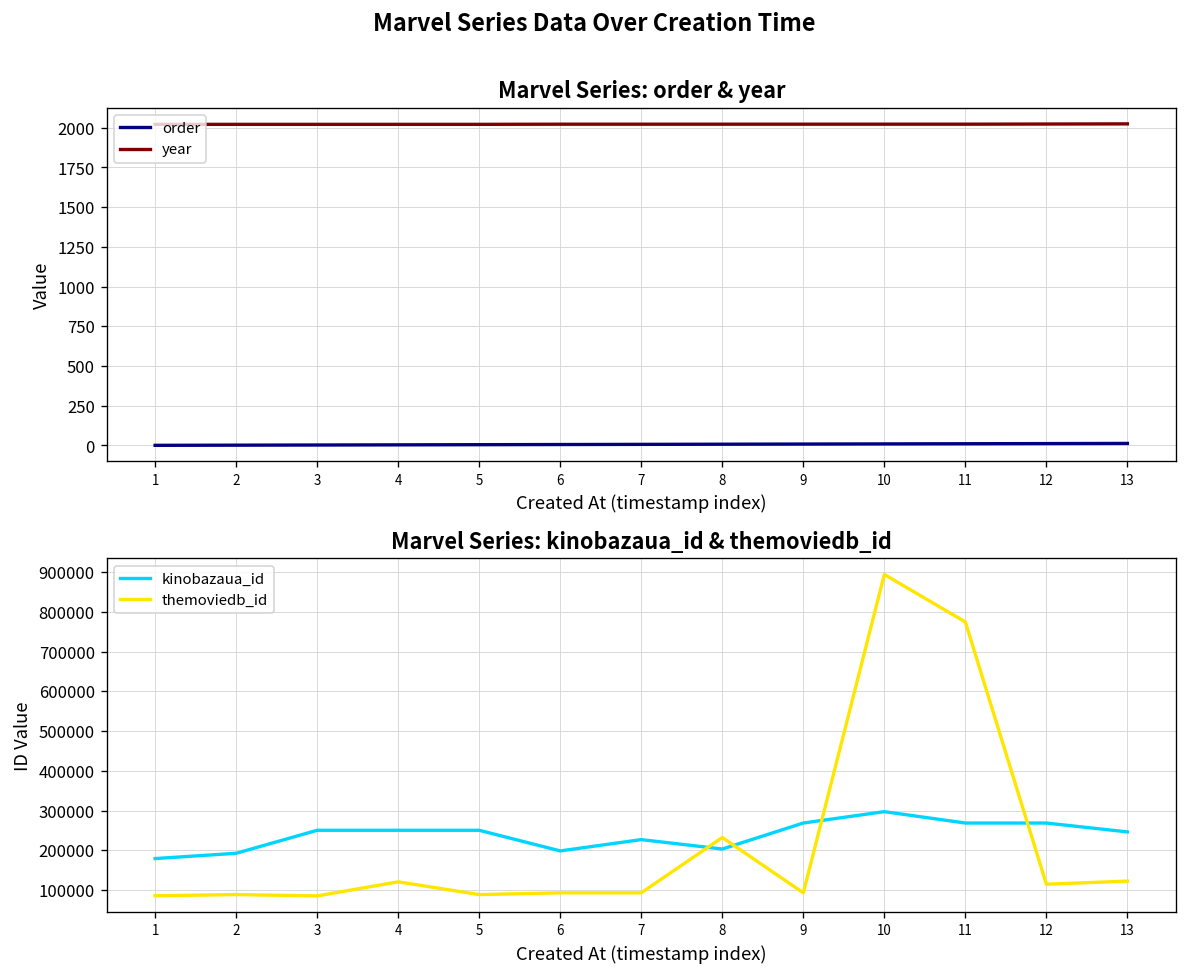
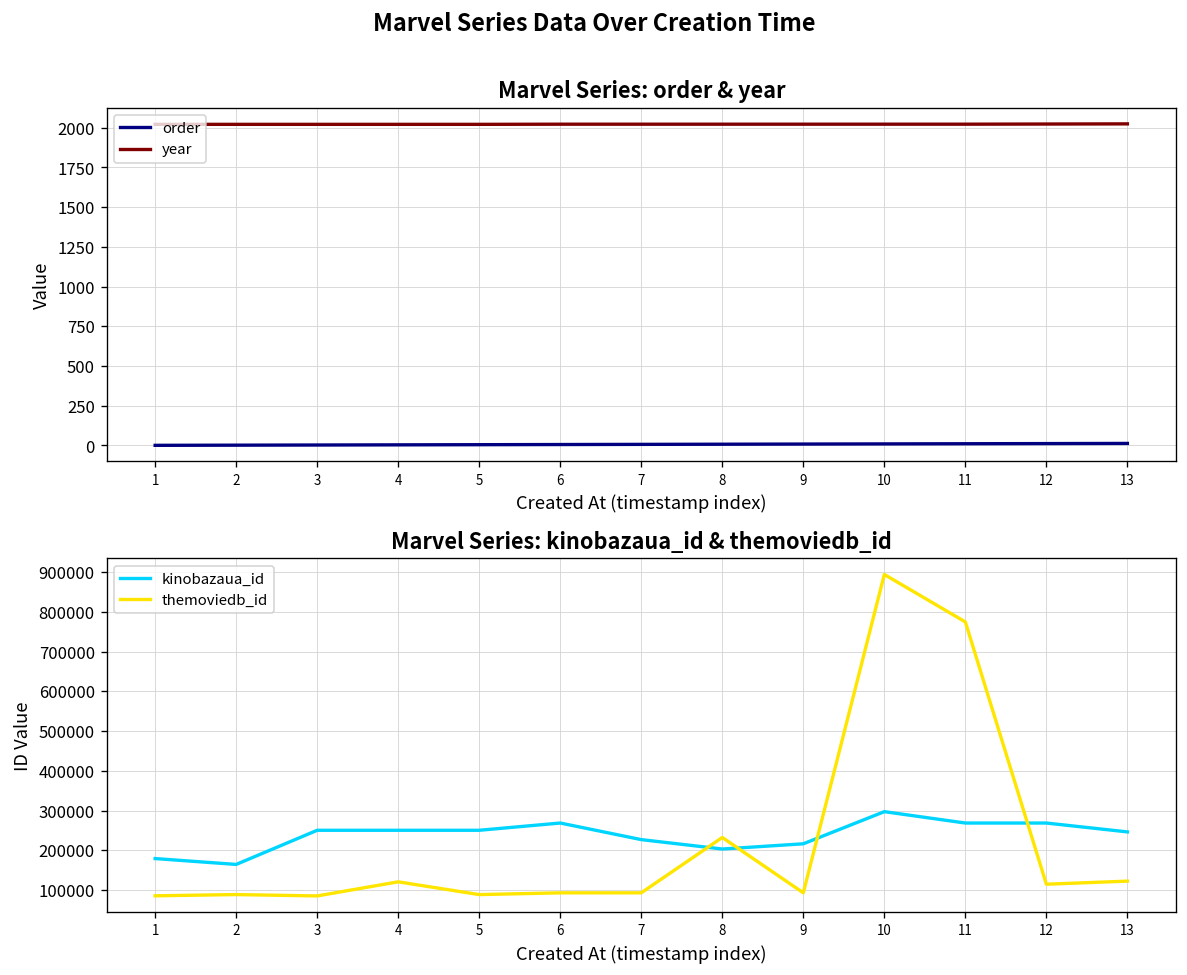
  {
    "Marvel Series: order & year": {
      "order": {
        "1": 0,
        "2": 0,
        "3": 0,
        "4": 0,
        "5": 10,
        "6": 10,
        "7": 10,
        "8": 10,
        "9": 10,
        "10": 10,
        "11": 10,
        "12": 10,
        "13": 10
      },
      "year": {
        "2": 2020,
        "3": 2020,
        "4": 2020,
        "5": 2020,
        "6": 2020,
        "7": 2020,
        "8": 2020,
        "9": 2020,
        "10": 2020,
        "11": 2020,
        "12": 2020,
        "13": 2020
      }
    },
    "Marvel Series: kinobazaua_id & themoviedb_id": {
      "kinobazaua_id": {
        "1": 180000,
-       "2": 190000,
+       "2": 160000,
        "3": 250000,
        "4": 250000,
        "5": 250000,
-       "6": 200000,
+       "6": 270000,
        "7": 230000,
        "8": 200000,
-       "9": 270000,
+       "9": 220000,
        "10": 300000,
        "11": 270000,
        "12": 270000,
        "13": 250000
      },
      "themoviedb_id": {
        "1": 90000,
        "2": 90000,
        "3": 80000,
        "4": 120000,
        "5": 90000,
        "6": 90000,
        "7": 90000,
        "8": 230000,
        "9": 90000,
        "10": 890000,
        "11": 770000,
        "12": 110000,
        "13": 120000
      }
    }
  }
